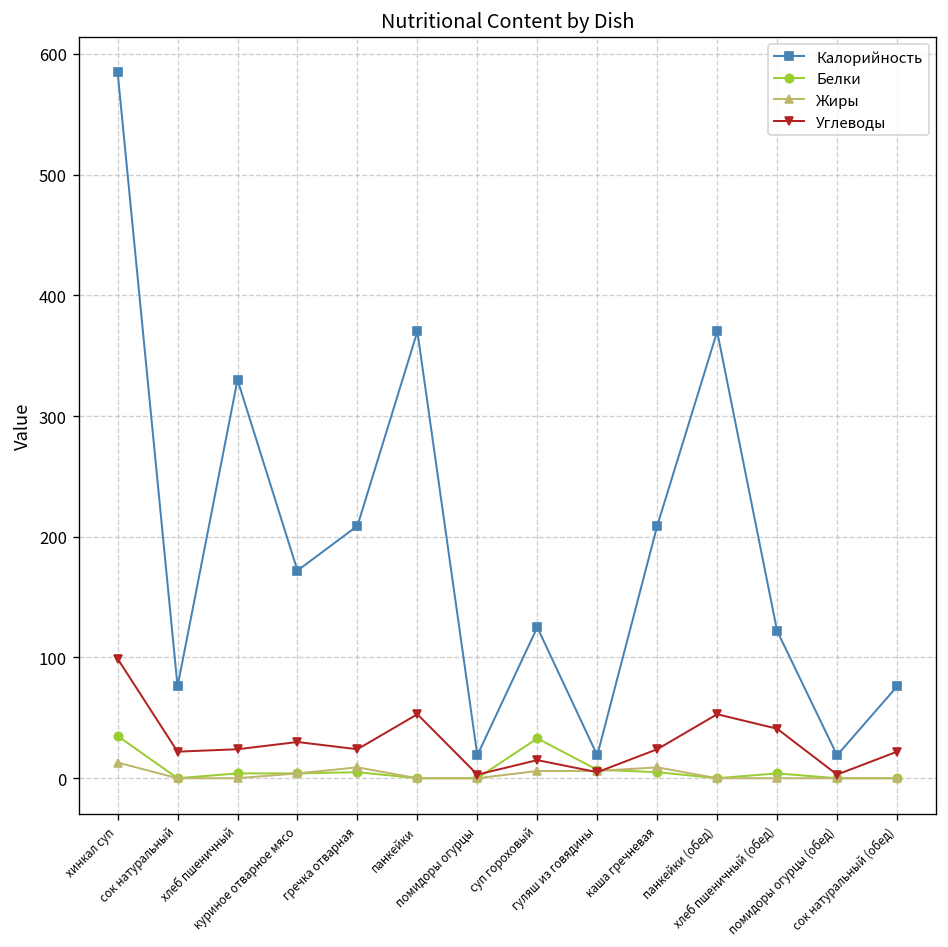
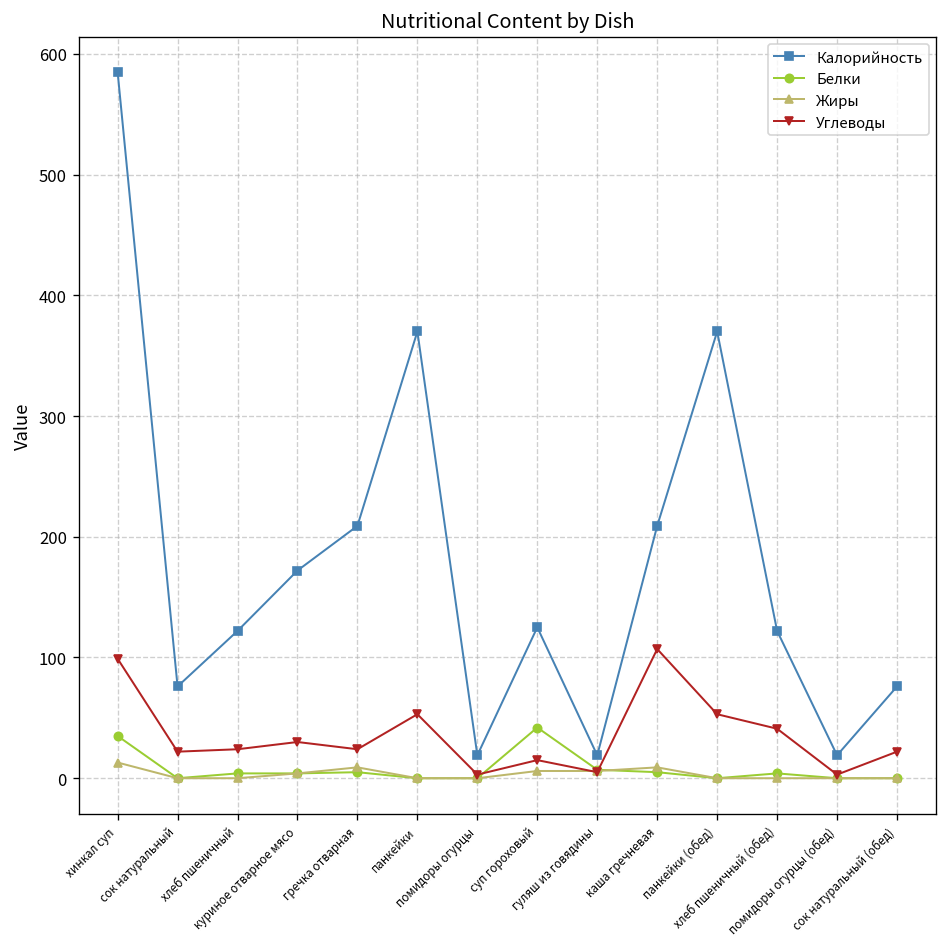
  {
    "Калорийность": {
      "хинкал суп": 585,
      "сок натуральный": 76,
-     "хлеб пшеничный": 330,
+     "хлеб пшеничный": 122,
      "куриное отварное мясо": 172,
      "гречка отварная": 209,
      "панкейки": 370,
      "помидоры огурцы": 19,
      "суп гороховый": 125,
      "гуляш из говядины": 19,
      "каша гречневая": 209,
      "панкейки (обед)": 370,
      "хлеб пшеничный (обед)": 122,
      "помидоры огурцы (обед)": 19,
      "сок натуральный (обед)": 76
    },
    "Белки": {
      "хинкал суп": 35,
      "хлеб пшеничный": 4,
      "гречка отварная": 5,
-     "суп гороховый": 33,
+     "суп гороховый": 42,
      "каша гречневая": 5,
      "хлеб пшеничный (обед)": 4
    },
    "Жиры": {
      "хинкал суп": 13,
      "хлеб пшеничный": 0,
      "гречка отварная": 9,
      "суп гороховый": 6,
      "каша гречневая": 9,
      "хлеб пшеничный (обед)": 0
    },
    "Углеводы": {
      "хинкал суп": 99,
      "сок натуральный": 22,
      "хлеб пшеничный": 24,
      "куриное отварное мясо": 30,
      "гречка отварная": 24,
      "панкейки": 53,
      "помидоры огурцы": 3,
      "суп гороховый": 15,
-     "каша гречневая": 24,
+     "каша гречневая": 107,
      "панкейки (обед)": 53,
      "хлеб пшеничный (обед)": 41,
      "помидоры огурцы (обед)": 3,
      "сок натуральный (обед)": 22
    }
  }
